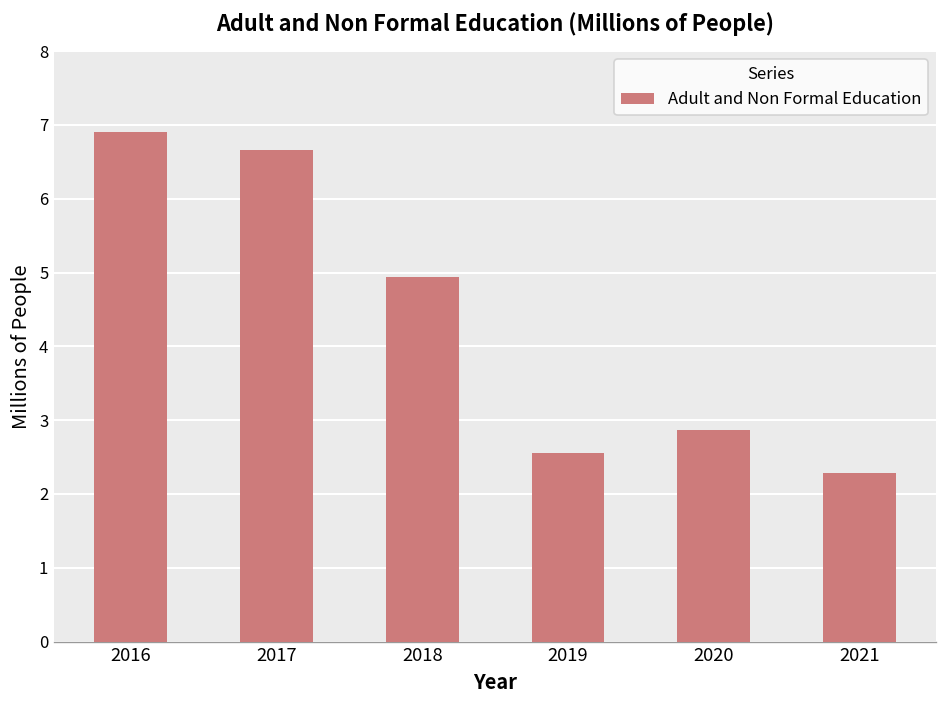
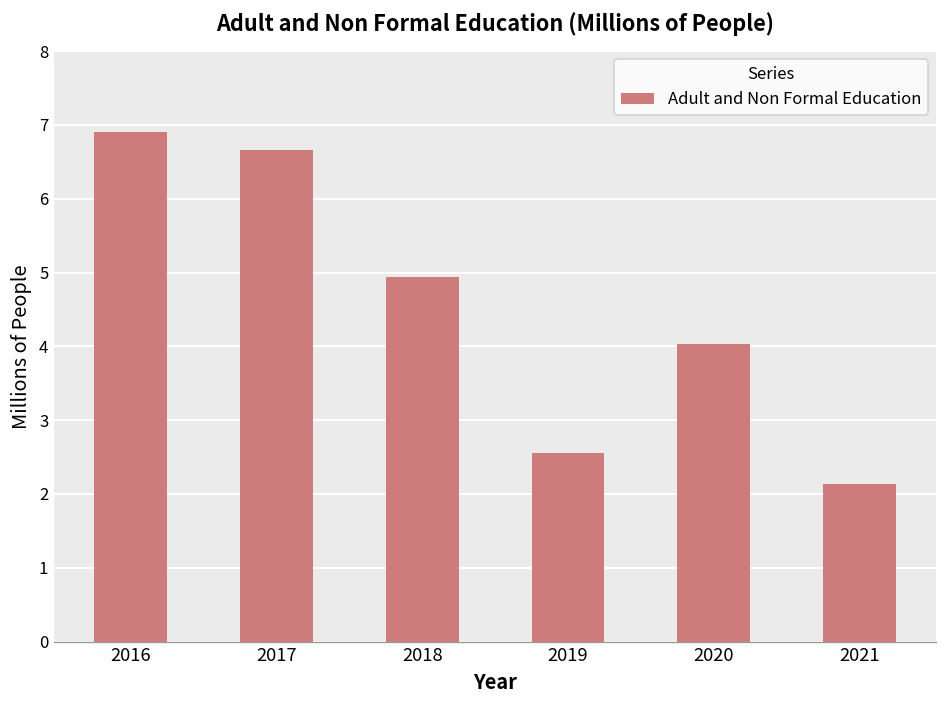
  {
    "2016": 6.9,
    "2017": 6.7,
    "2018": 4.9,
    "2019": 2.6,
-   "2020": 2.9,
-   "2021": 2.3
+   "2020": 4.0,
+   "2021": 2.1
  }
